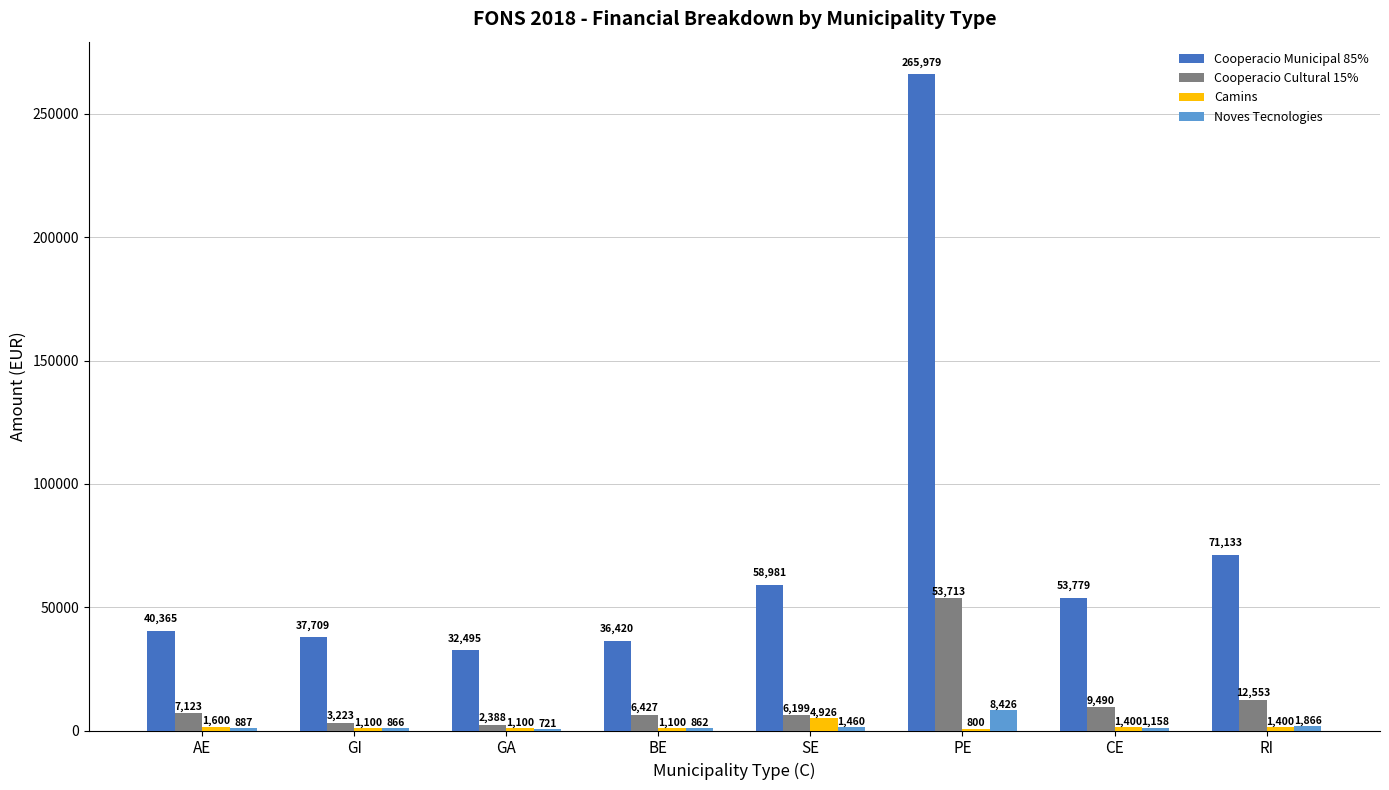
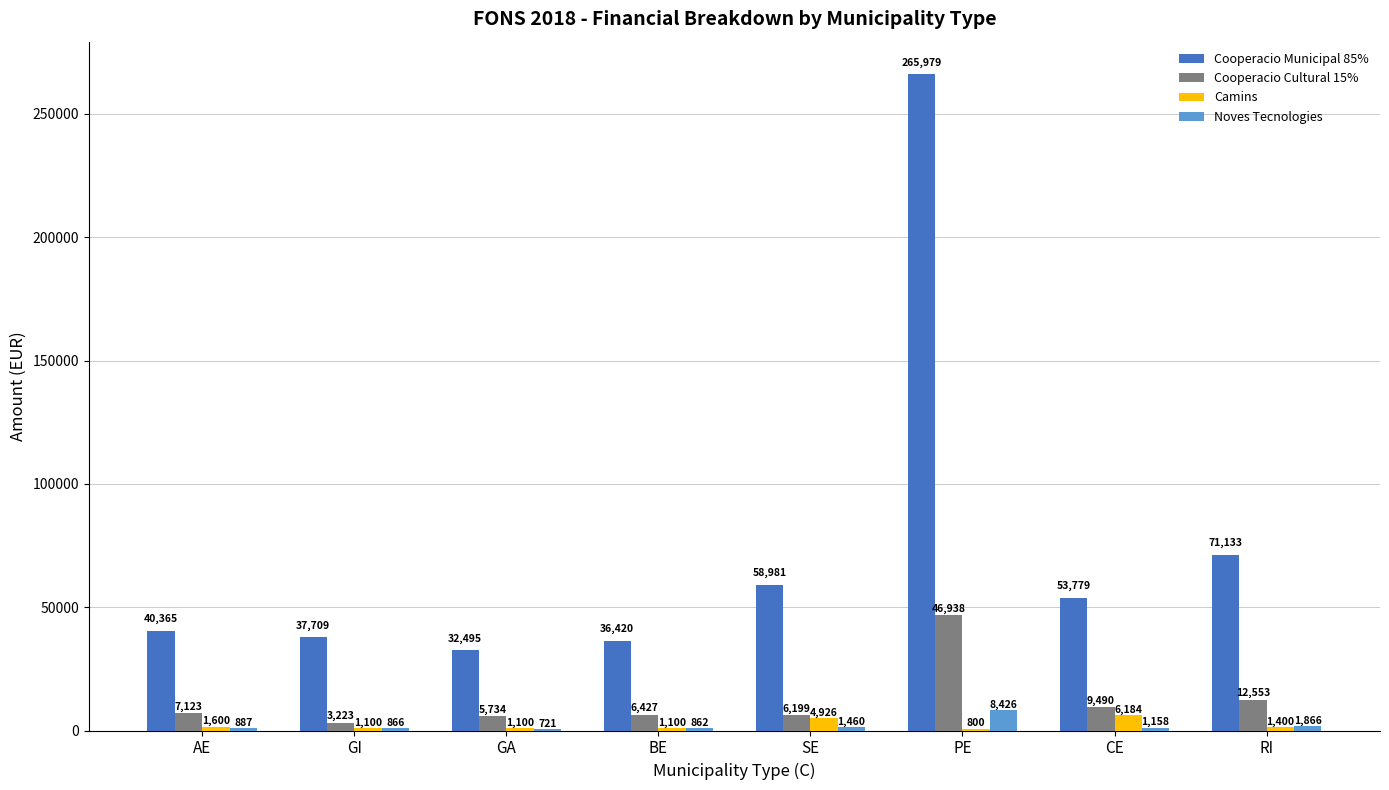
  {
    "Cooperacio Cultural 15%": {
      "AE": "7,123",
      "GI": "3,223",
-     "GA": "2,388",
+     "GA": "5,734",
      "BE": "6,427",
      "SE": "6,199",
-     "PE": "53,713",
+     "PE": "46,938",
      "CE": "9,490",
      "RI": "12,553"
    },
    "Camins": {
      "AE": "1,600",
      "GI": "1,100",
      "GA": "1,100",
      "BE": "1,100",
      "SE": "4,926",
      "PE": "800",
-     "CE": "1,400",
+     "CE": "6,184",
      "RI": "1,400"
    }
  }
